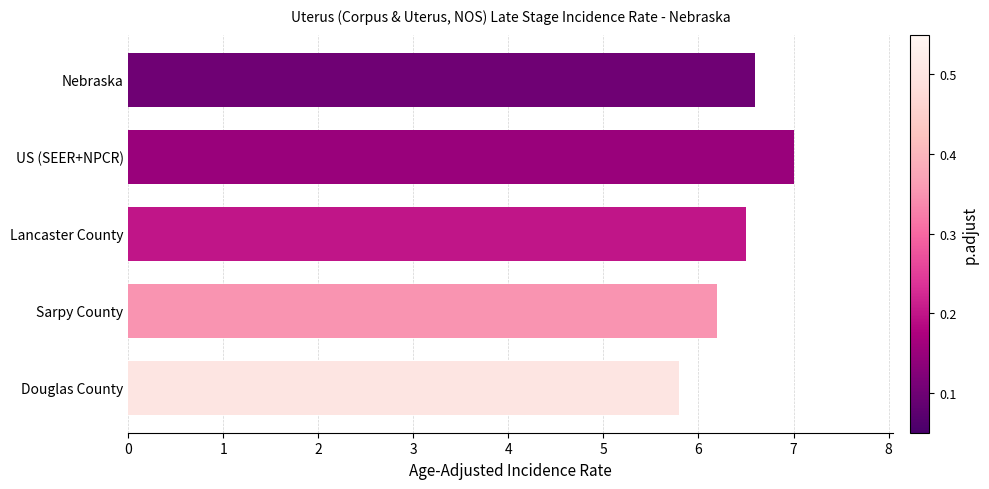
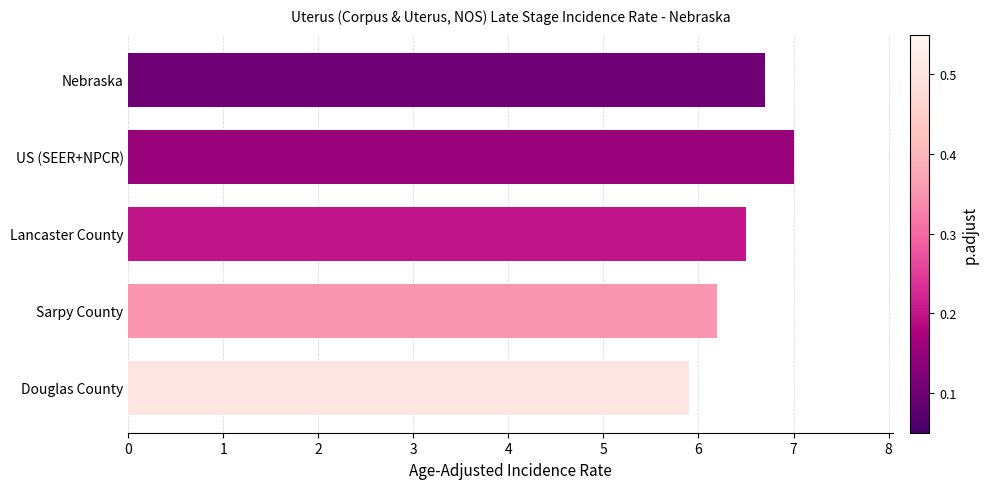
  {
-   "Nebraska": 6.6,
+   "Nebraska": 6.7,
    "US (SEER+NPCR)": 7.0,
    "Lancaster County": 6.5,
    "Sarpy County": 6.2,
-   "Douglas County": 5.8
+   "Douglas County": 5.9
  }
